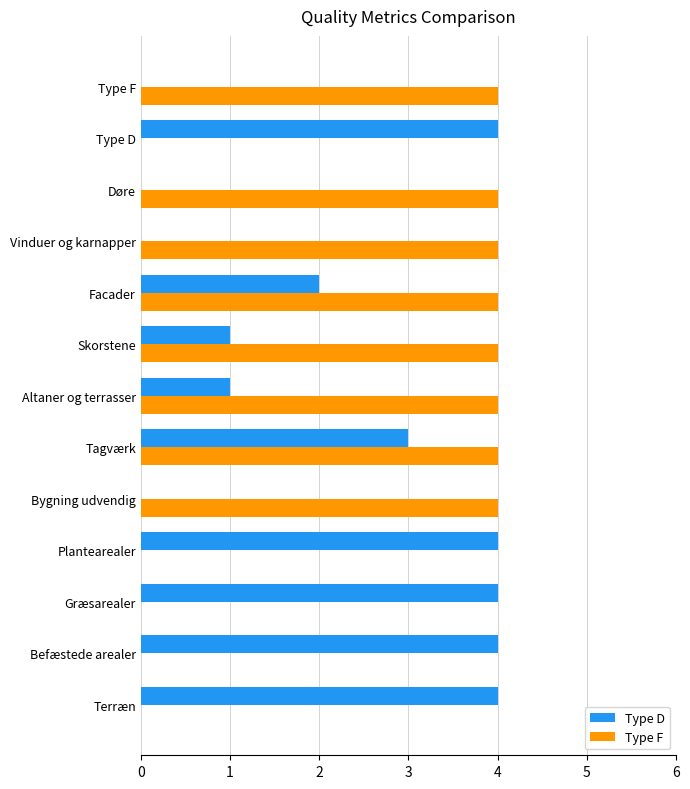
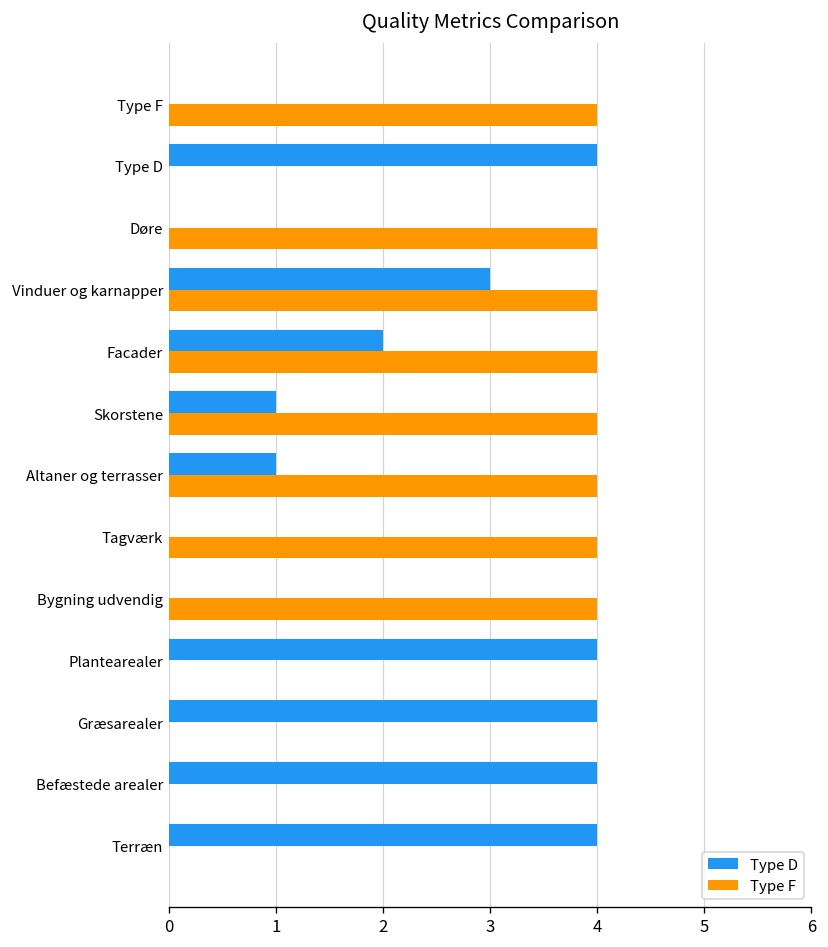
  {
    "Type D": {
      "Type F": 0,
      "Type D": 4,
      "Døre": 0,
-     "Vinduer og karnapper": 0,
+     "Vinduer og karnapper": 3,
      "Facader": 2,
      "Skorstene": 1,
      "Altaner og terrasser": 1,
-     "Tagværk": 3,
+     "Tagværk": 0,
      "Bygning udvendig": 0,
      "Plantearealer": 4,
      "Græsarealer": 4,
      "Befæstede arealer": 4,
      "Terræn": 4
    },
    "Type F": {
      "Type F": 4,
      "Type D": 0,
      "Døre": 4,
      "Vinduer og karnapper": 4,
      "Facader": 4,
      "Skorstene": 4,
      "Altaner og terrasser": 4,
      "Tagværk": 4,
      "Bygning udvendig": 4,
      "Plantearealer": 0,
      "Græsarealer": 0,
      "Befæstede arealer": 0,
      "Terræn": 0
    }
  }
